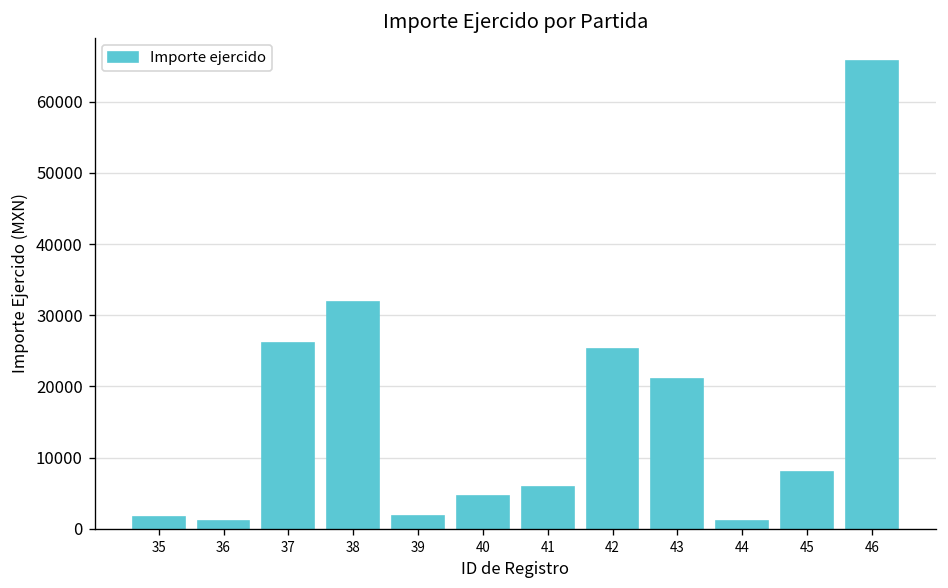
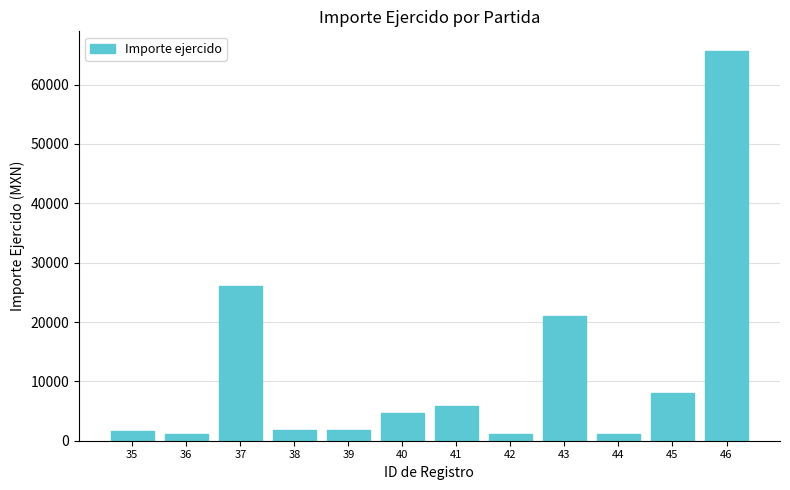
  {
    "35": 2000,
    "36": 1000,
    "37": 26000,
-   "38": 32000,
+   "38": 2000,
    "39": 2000,
    "40": 5000,
    "41": 6000,
-   "42": 25000,
+   "42": 1000,
    "43": 21000,
    "44": 1000,
    "45": 8000,
    "46": 66000
  }
